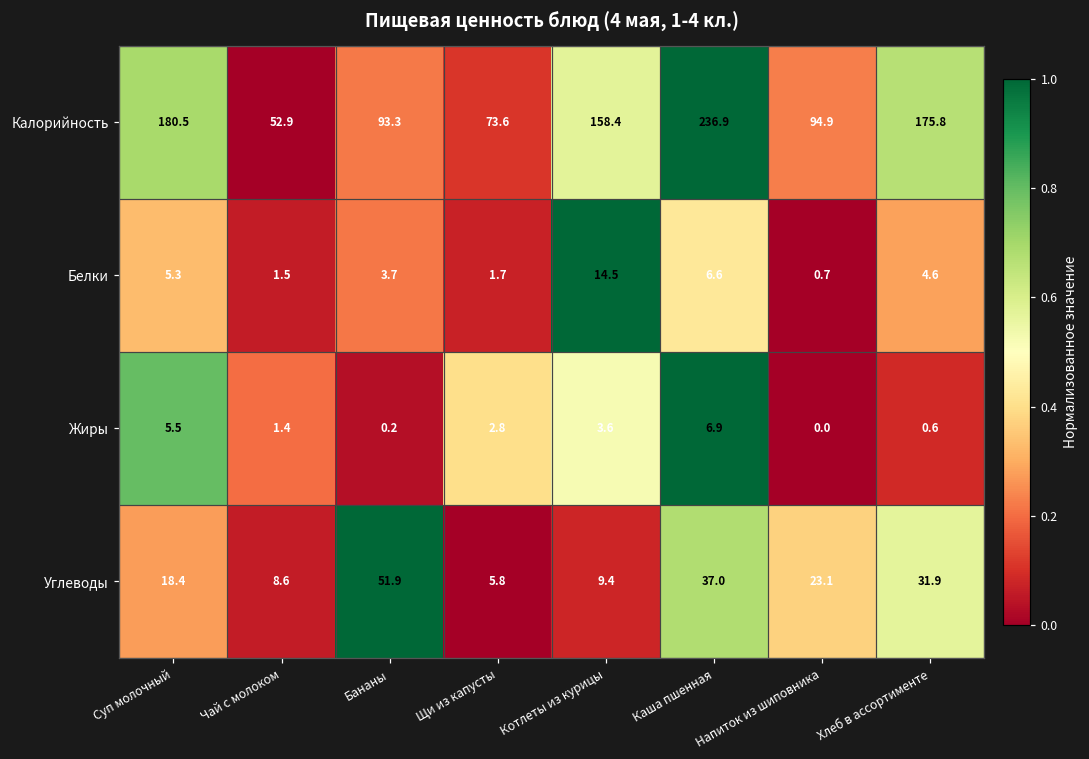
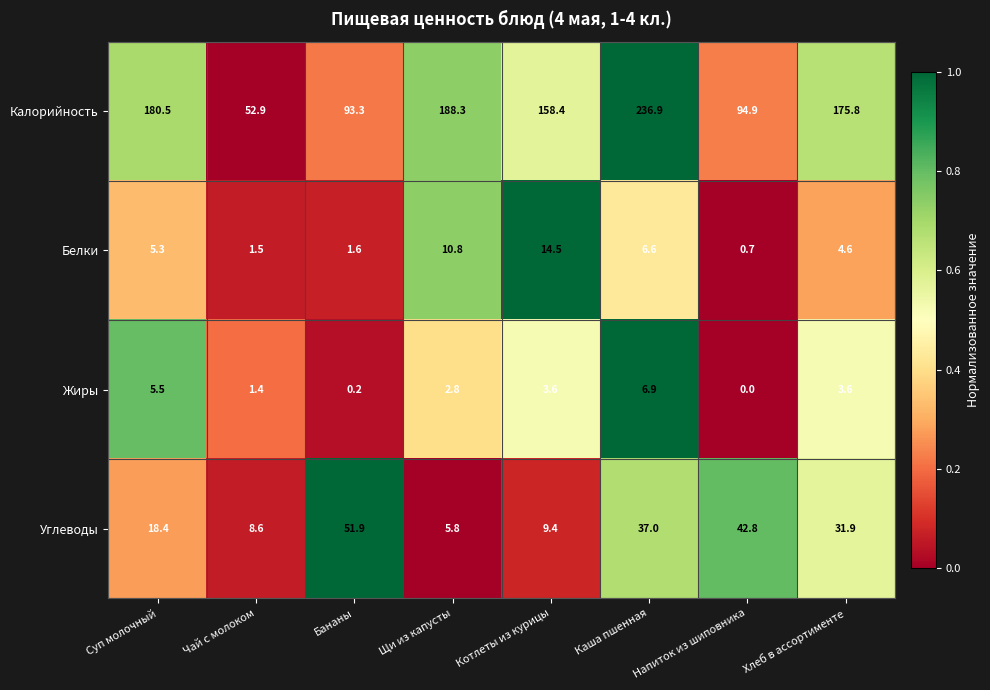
  {
    "Калорийность": {
      "Суп молочный": 180.5,
      "Чай с молоком": 52.9,
      "Бананы": 93.3,
-     "Щи из капусты": 73.6,
+     "Щи из капусты": 188.3,
      "Котлеты из курицы": 158.4,
      "Каша пшенная": 236.9,
      "Напиток из шиповника": 94.9,
      "Хлеб в ассортименте": 175.8
    },
    "Белки": {
      "Суп молочный": 5.3,
      "Чай с молоком": 1.5,
-     "Бананы": 3.7,
-     "Щи из капусты": 1.7,
+     "Бананы": 1.6,
+     "Щи из капусты": 10.8,
      "Котлеты из курицы": 14.5,
      "Каша пшенная": 6.6,
      "Напиток из шиповника": 0.7,
      "Хлеб в ассортименте": 4.6
    },
    "Жиры": {
      "Суп молочный": 5.5,
      "Чай с молоком": 1.4,
      "Бананы": 0.2,
      "Щи из капусты": 2.8,
      "Котлеты из курицы": 3.6,
      "Каша пшенная": 6.9,
      "Напиток из шиповника": 0.0,
-     "Хлеб в ассортименте": 0.6
+     "Хлеб в ассортименте": 3.6
    },
    "Углеводы": {
      "Суп молочный": 18.4,
      "Чай с молоком": 8.6,
      "Бананы": 51.9,
      "Щи из капусты": 5.8,
      "Котлеты из курицы": 9.4,
      "Каша пшенная": 37.0,
-     "Напиток из шиповника": 23.1,
+     "Напиток из шиповника": 42.8,
      "Хлеб в ассортименте": 31.9
    }
  }
